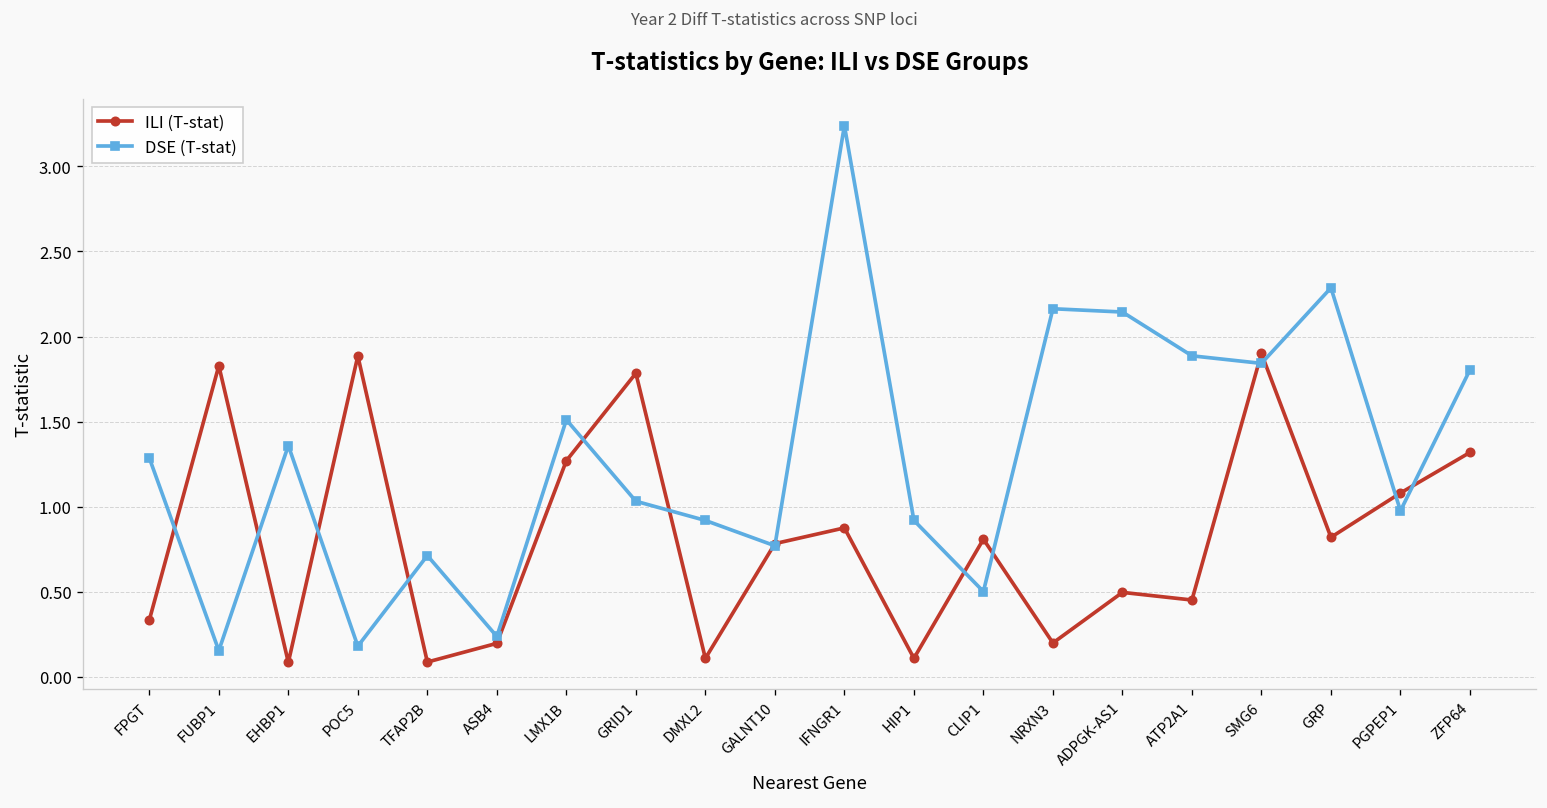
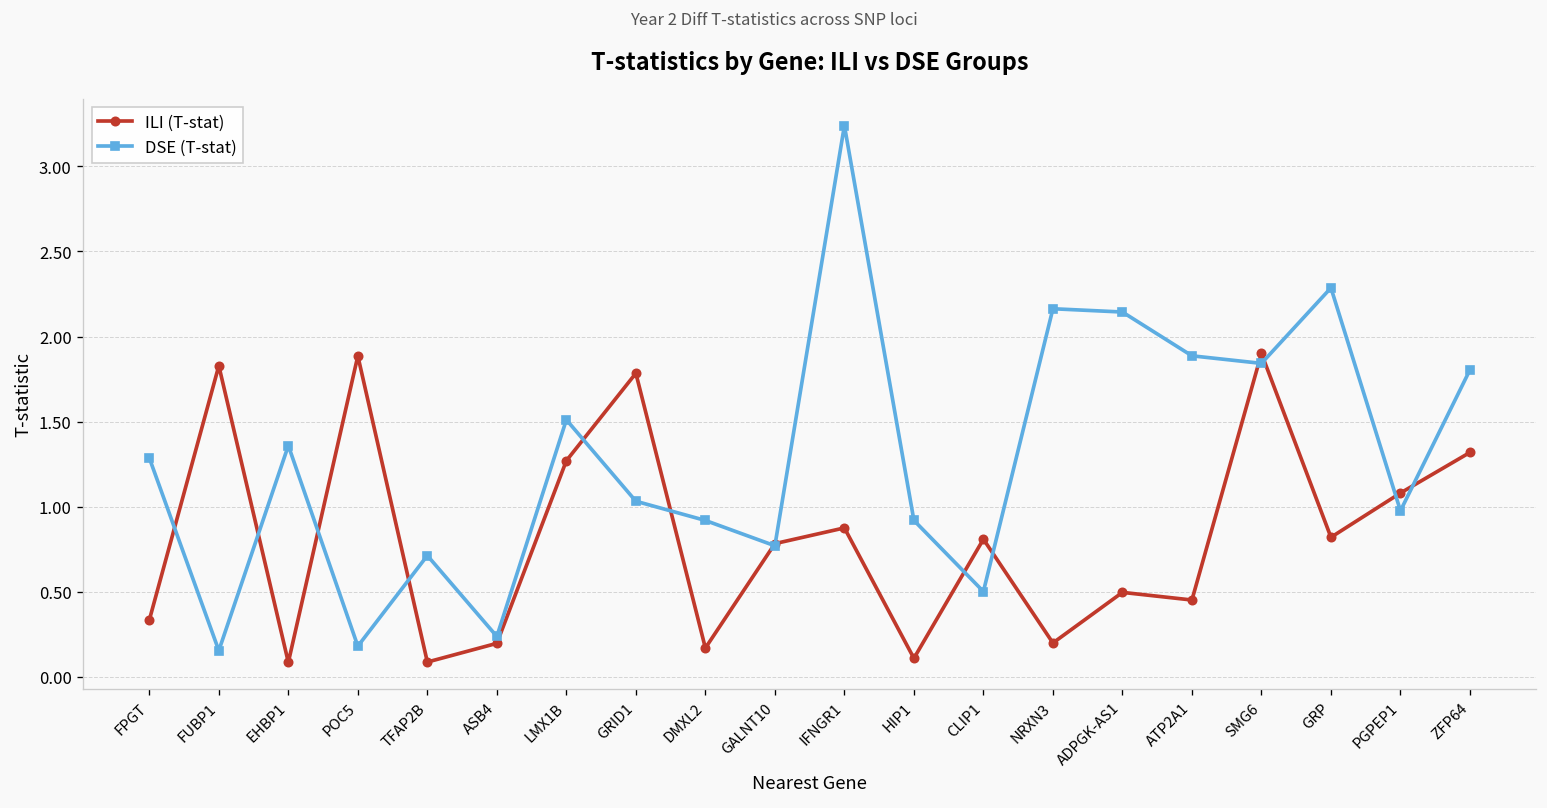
  {
    "ILI (T-stat)": {
      "FPGT": 0.33,
      "FUBP1": 1.83,
      "EHBP1": 0.09,
      "POC5": 1.89,
      "TFAP2B": 0.09,
      "ASB4": 0.20,
      "LMX1B": 1.27,
      "GRID1": 1.78,
-     "DMXL2": 0.11,
+     "DMXL2": 0.17,
      "IFNGR1": 0.88,
      "HIP1": 0.11,
      "CLIP1": 0.81,
      "NRXN3": 0.20,
      "ADPGK-AS1": 0.50,
      "ATP2A1": 0.45,
      "SMG6": 1.90,
      "GRP": 0.82,
      "PGPEP1": 1.08,
      "ZFP64": 1.32
    },
    "DSE (T-stat)": {
      "FPGT": 1.29,
      "FUBP1": 0.16,
      "EHBP1": 1.36,
      "POC5": 0.18,
      "TFAP2B": 0.71,
      "ASB4": 0.24,
      "LMX1B": 1.51,
      "GRID1": 1.03,
      "DMXL2": 0.92,
      "IFNGR1": 3.24,
      "HIP1": 0.92,
      "CLIP1": 0.50,
      "NRXN3": 2.16,
      "ADPGK-AS1": 2.14,
      "ATP2A1": 1.89,
      "SMG6": 1.84,
      "GRP": 2.29,
      "PGPEP1": 0.98,
      "ZFP64": 1.80
    }
  }
